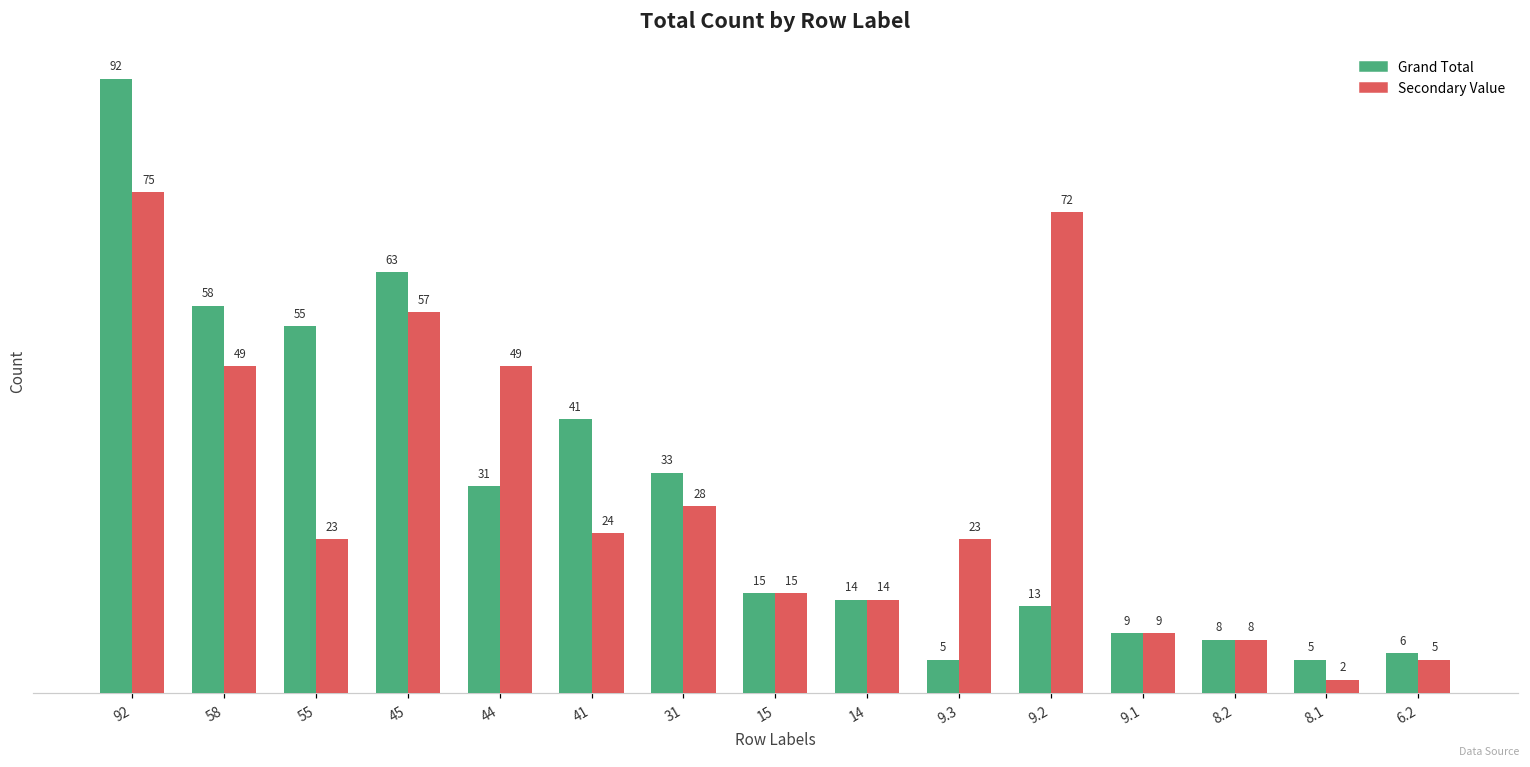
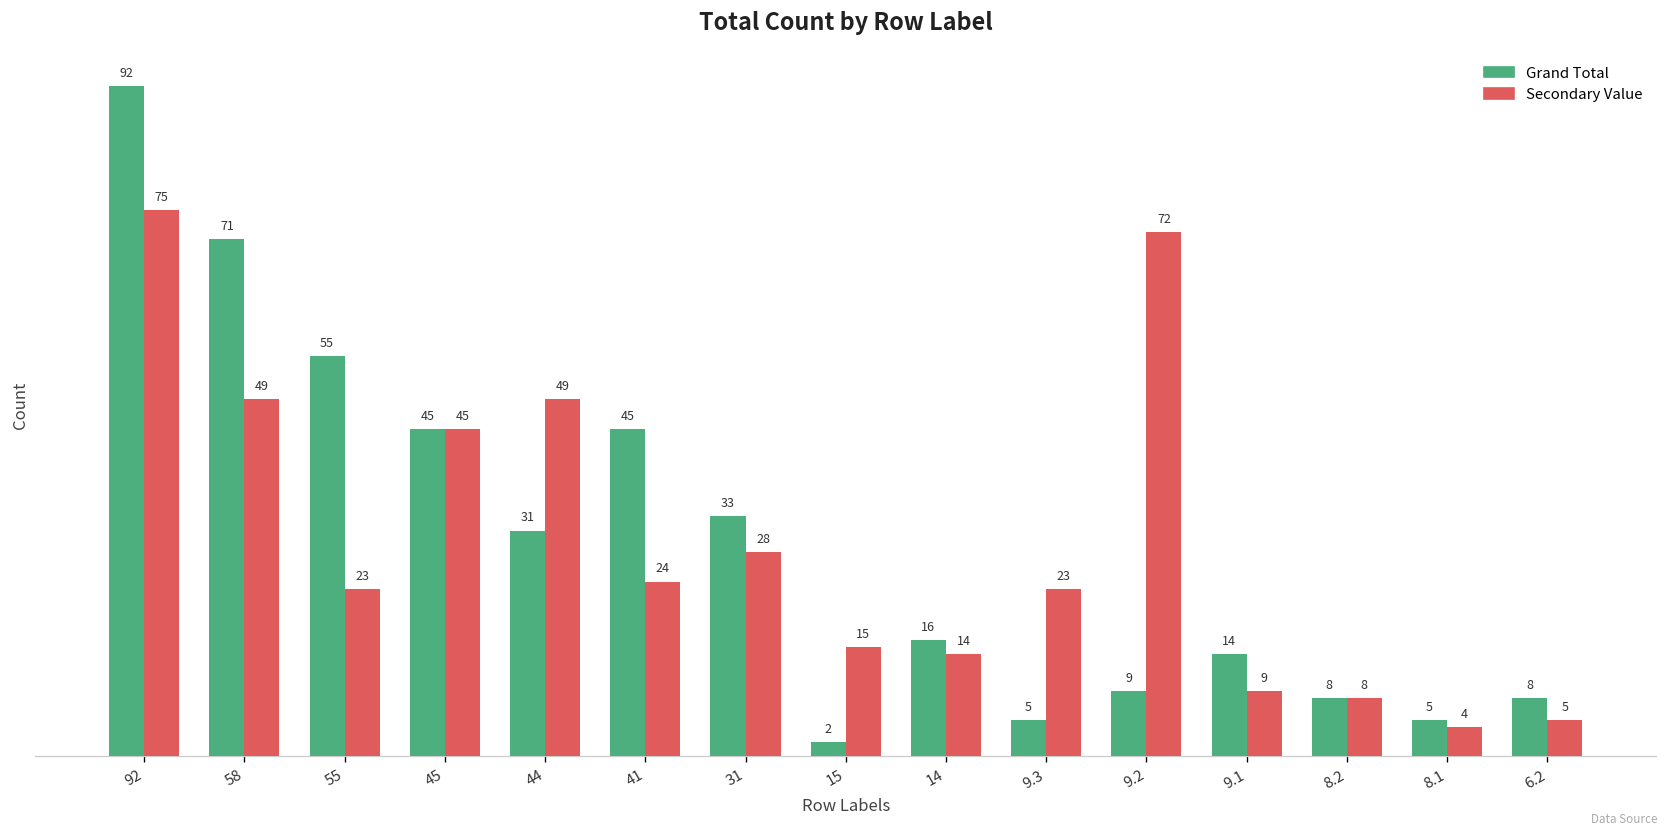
  {
    "Grand Total": {
      "92": 92,
-     "58": 58,
+     "58": 71,
      "55": 55,
-     "45": 63,
+     "45": 45,
      "44": 31,
-     "41": 41,
+     "41": 45,
      "31": 33,
-     "15": 15,
-     "14": 14,
+     "15": 2,
+     "14": 16,
      "9.3": 5,
-     "9.2": 13,
-     "9.1": 9,
+     "9.2": 9,
+     "9.1": 14,
      "8.2": 8,
      "8.1": 5,
-     "6.2": 6
+     "6.2": 8
    },
    "Secondary Value": {
      "92": 75,
      "58": 49,
      "55": 23,
-     "45": 57,
+     "45": 45,
      "44": 49,
      "41": 24,
      "31": 28,
      "15": 15,
      "14": 14,
      "9.3": 23,
      "9.2": 72,
      "9.1": 9,
      "8.2": 8,
-     "8.1": 2,
+     "8.1": 4,
      "6.2": 5
    }
  }
